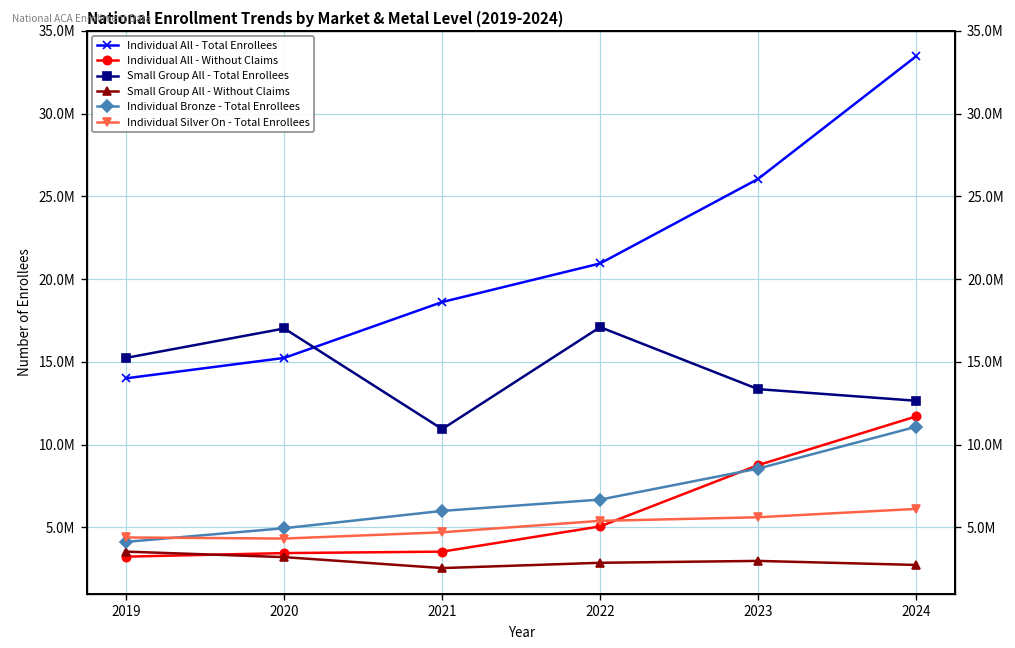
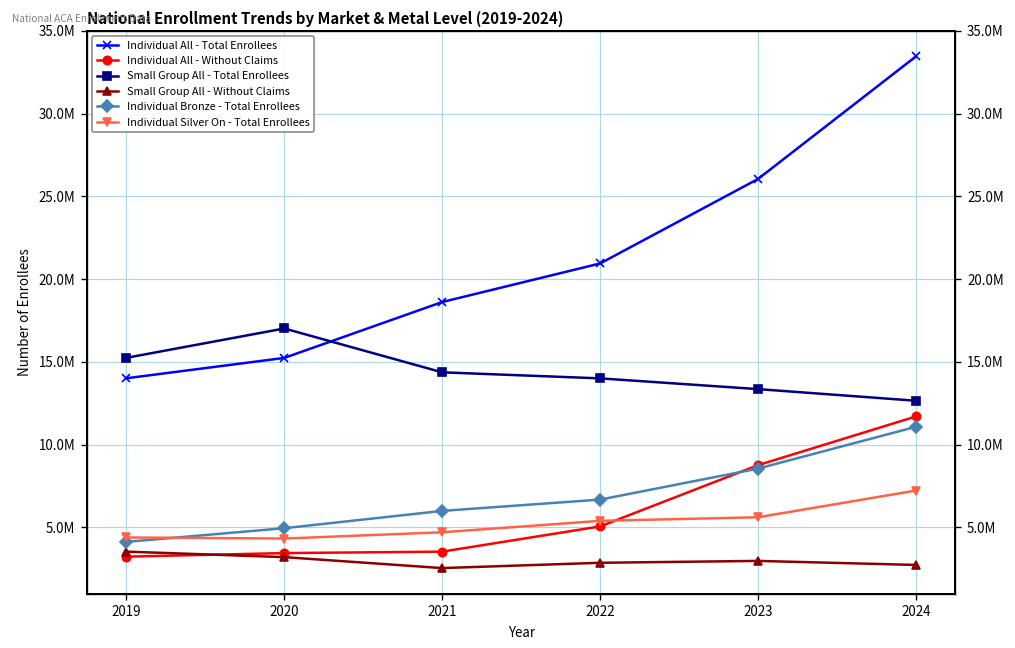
  {
    "Individual All - Total Enrollees": {
      "2019": 14000000,
      "2020": 15200000,
      "2021": 18600000,
      "2022": 20900000,
      "2023": 26100000,
      "2024": 33500000
    },
    "Individual All - Without Claims": {
      "2019": 3200000,
      "2020": 3400000,
      "2021": 3500000,
      "2022": 5100000,
      "2023": 8800000,
      "2024": 11700000
    },
    "Small Group All - Total Enrollees": {
      "2019": 15200000,
      "2020": 17000000,
-     "2021": 10900000,
-     "2022": 17100000,
+     "2021": 14400000,
+     "2022": 14000000,
      "2023": 13300000,
      "2024": 12600000
    },
    "Small Group All - Without Claims": {
      "2019": 3500000,
      "2020": 3200000,
      "2021": 2500000,
      "2022": 2900000,
      "2023": 3000000,
      "2024": 2700000
    },
    "Individual Bronze - Total Enrollees": {
      "2019": 4100000,
      "2020": 4900000,
      "2021": 6000000,
      "2022": 6700000,
      "2023": 8500000,
      "2024": 11100000
    },
    "Individual Silver On - Total Enrollees": {
      "2019": 4400000,
      "2020": 4300000,
      "2021": 4700000,
      "2022": 5400000,
      "2023": 5600000,
-     "2024": 6100000
+     "2024": 7200000
    }
  }
